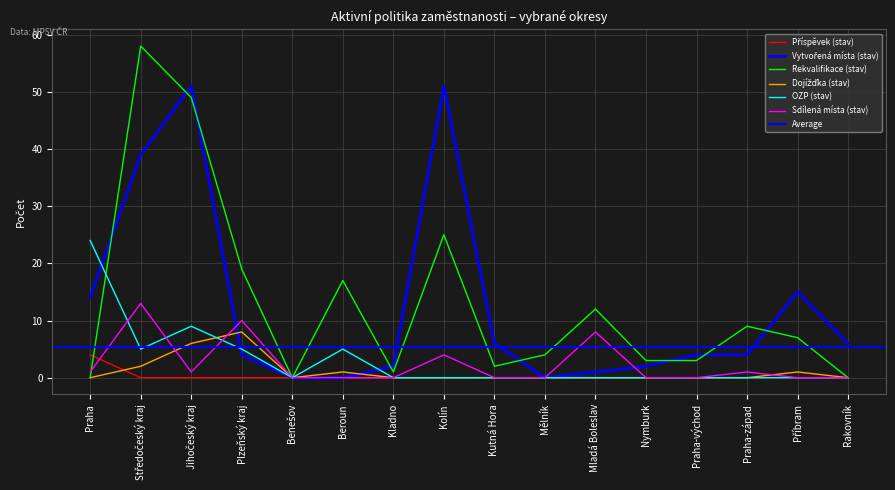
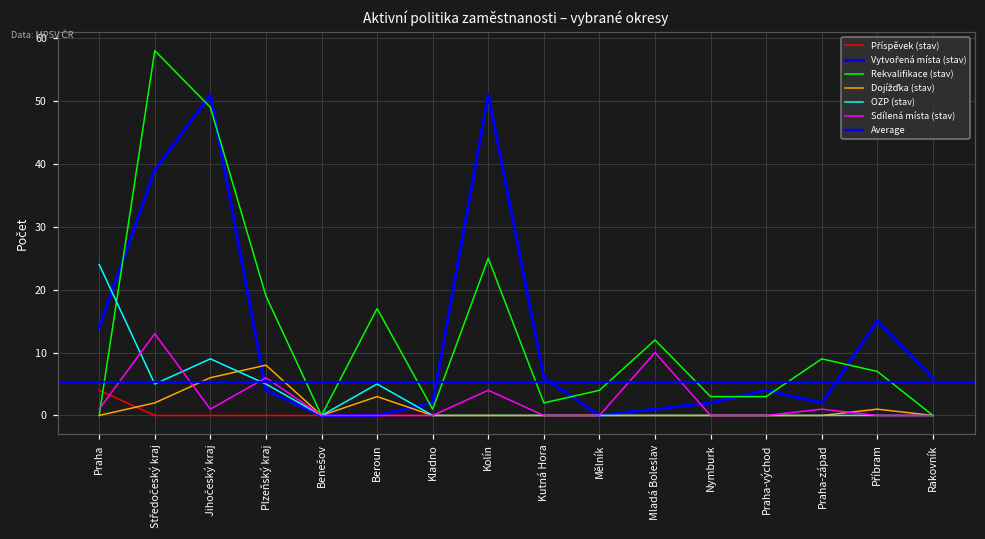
  {
    "Příspěvek (stav)": {
      "Praha": 4,
      "Středočeský kraj": 0,
      "Jihočeský kraj": 0,
      "Plzeňský kraj": 0
    },
    "Vytvořená místa (stav)": {
      "Praha": 14,
      "Středočeský kraj": 39,
      "Jihočeský kraj": 51,
      "Plzeňský kraj": 4,
      "Kladno": 2,
      "Kolín": 51,
      "Kutná Hora": 6,
      "Mladá Boleslav": 1,
      "Nymburk": 2,
      "Praha-východ": 4,
-     "Praha-západ": 4,
+     "Praha-západ": 2,
      "Příbram": 15,
      "Rakovník": 6
    },
    "Rekvalifikace (stav)": {
      "Středočeský kraj": 58,
      "Jihočeský kraj": 49,
      "Plzeňský kraj": 19,
      "Beroun": 17,
      "Kladno": 1,
      "Kolín": 25,
      "Kutná Hora": 2,
      "Mělník": 4,
      "Mladá Boleslav": 12,
      "Nymburk": 3,
      "Praha-východ": 3,
      "Praha-západ": 9,
      "Příbram": 7
    },
    "Dojížďka (stav)": {
      "Středočeský kraj": 2,
      "Jihočeský kraj": 6,
      "Plzeňský kraj": 8,
-     "Beroun": 1,
+     "Beroun": 3,
      "Příbram": 1
    },
    "OZP (stav)": {
      "Praha": 24,
      "Středočeský kraj": 5,
      "Jihočeský kraj": 9,
      "Plzeňský kraj": 5,
      "Beroun": 5
    },
    "Sdílená místa (stav)": {
      "Praha": 1,
      "Středočeský kraj": 13,
      "Jihočeský kraj": 1,
-     "Plzeňský kraj": 10,
+     "Plzeňský kraj": 6,
      "Kolín": 4,
-     "Mladá Boleslav": 8,
+     "Mladá Boleslav": 10,
      "Praha-západ": 1
    }
  }
